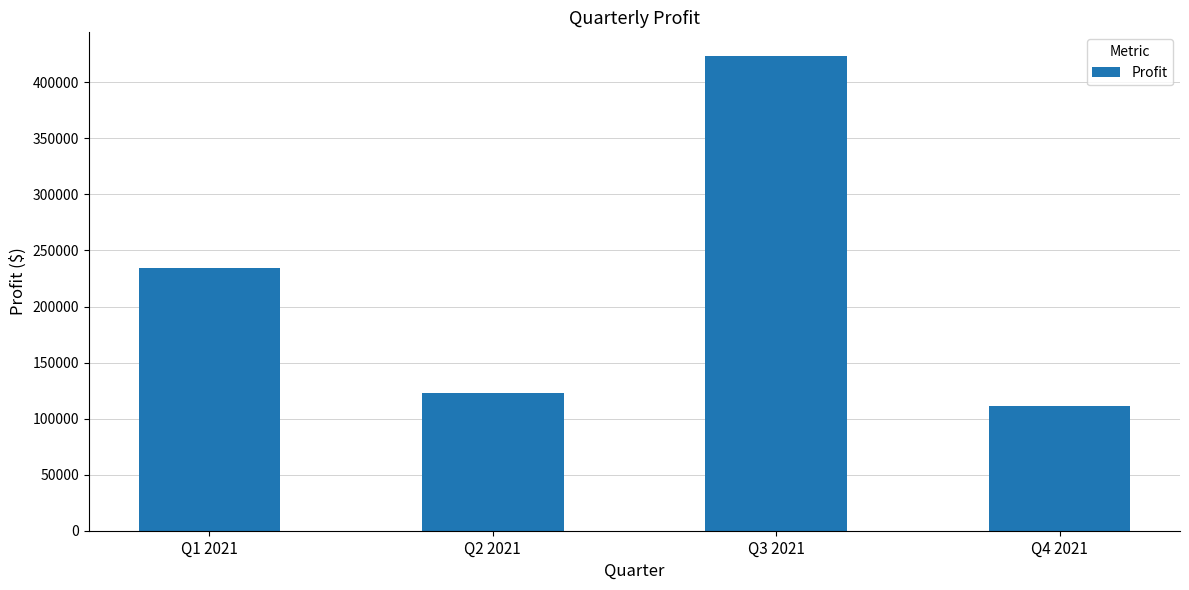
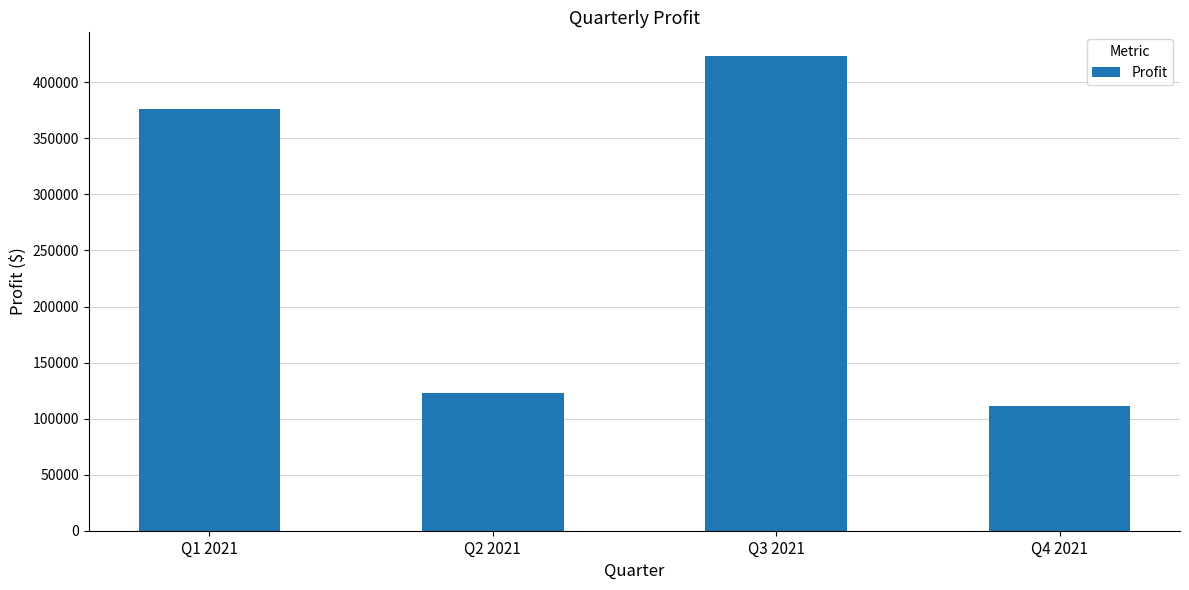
  {
-   "Q1 2021": 234000,
+   "Q1 2021": 376000,
    "Q2 2021": 123000,
    "Q3 2021": 423000,
    "Q4 2021": 112000
  }
